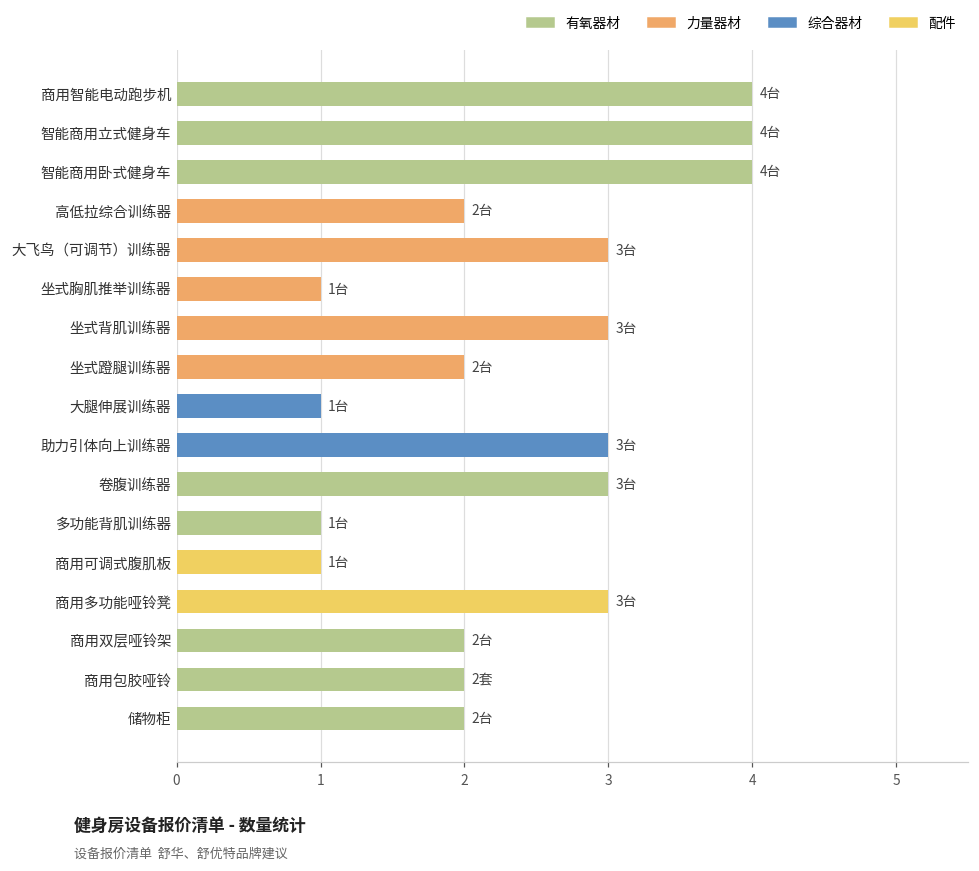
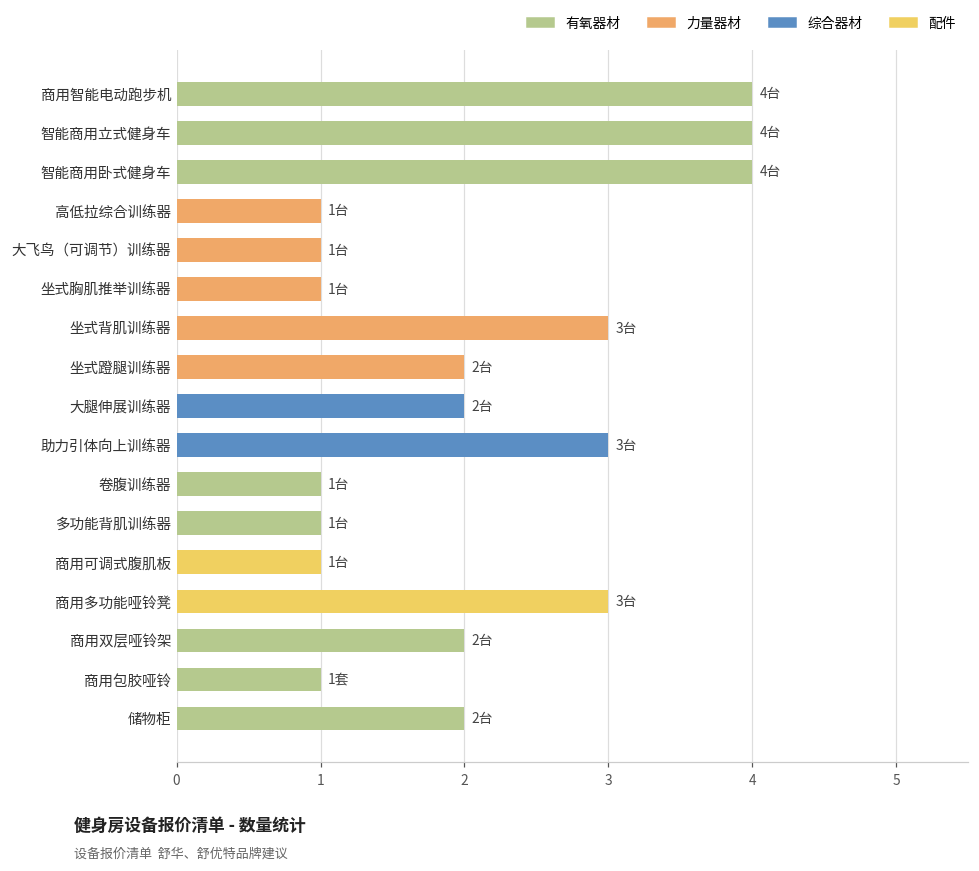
  {
    "商用智能电动跑步机": "4台",
    "智能商用立式健身车": "4台",
    "智能商用卧式健身车": "4台",
-   "高低拉综合训练器": "2台",
-   "大飞鸟（可调节）训练器": "3台",
+   "高低拉综合训练器": "1台",
+   "大飞鸟（可调节）训练器": "1台",
    "坐式胸肌推举训练器": "1台",
    "坐式背肌训练器": "3台",
    "坐式蹬腿训练器": "2台",
-   "大腿伸展训练器": "1台",
+   "大腿伸展训练器": "2台",
    "助力引体向上训练器": "3台",
-   "卷腹训练器": "3台",
+   "卷腹训练器": "1台",
    "多功能背肌训练器": "1台",
    "商用可调式腹肌板": "1台",
    "商用多功能哑铃凳": "3台",
    "商用双层哑铃架": "2台",
-   "商用包胶哑铃": "2套",
+   "商用包胶哑铃": "1套",
    "储物柜": "2台"
  }
